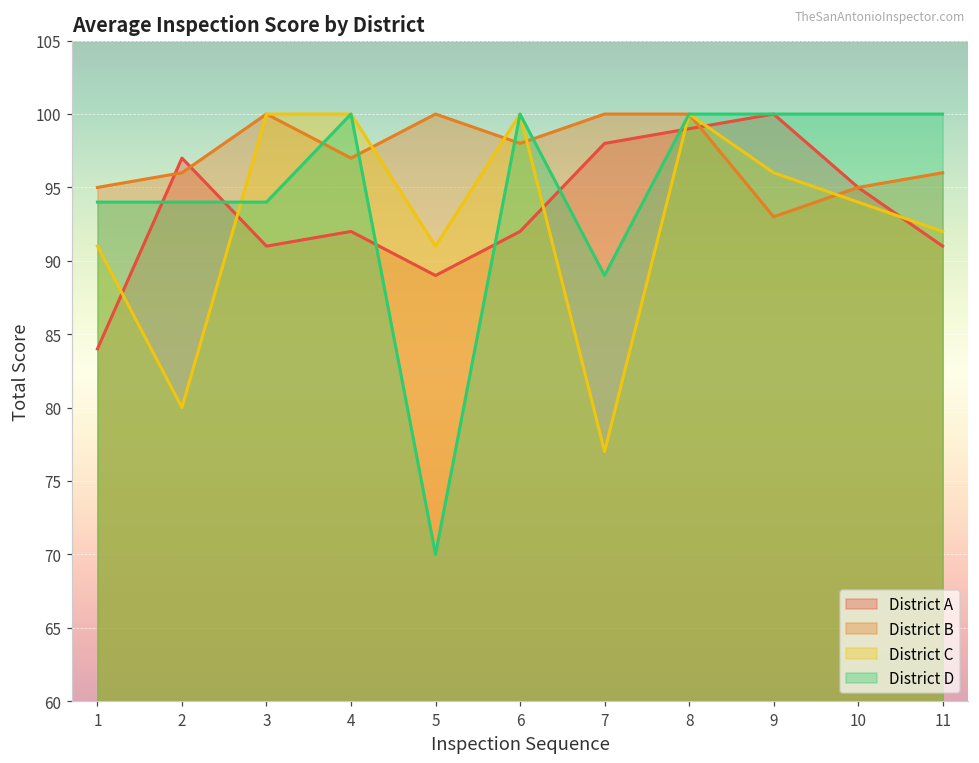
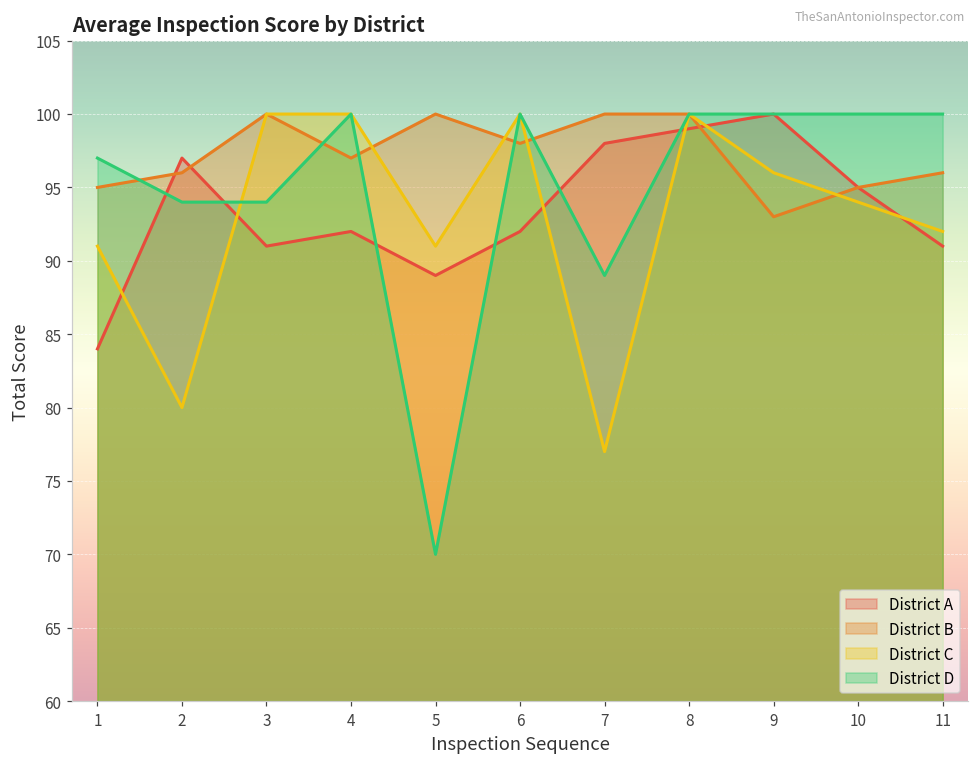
  {
    "District D": {
-     "1": 94,
+     "1": 97,
      "2": 94,
      "3": 94,
      "5": 70,
      "7": 89,
      "10": 100,
      "11": 100
    }
  }
